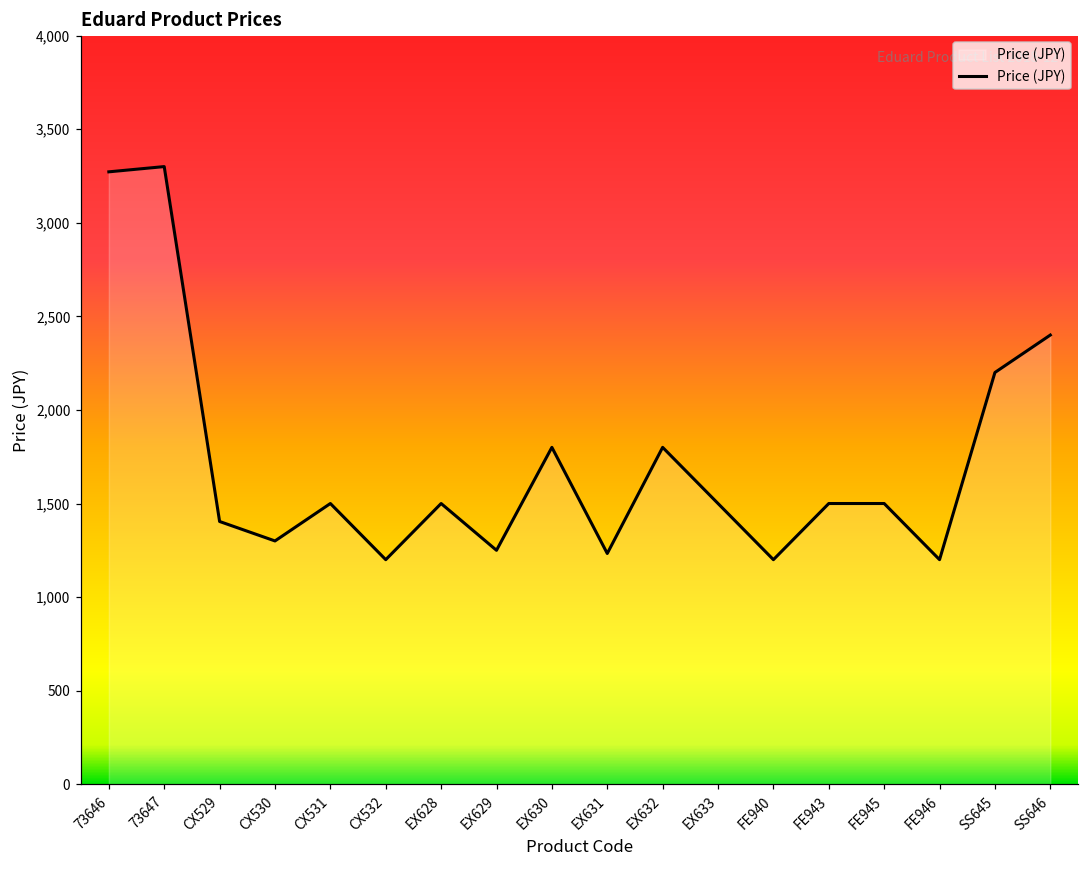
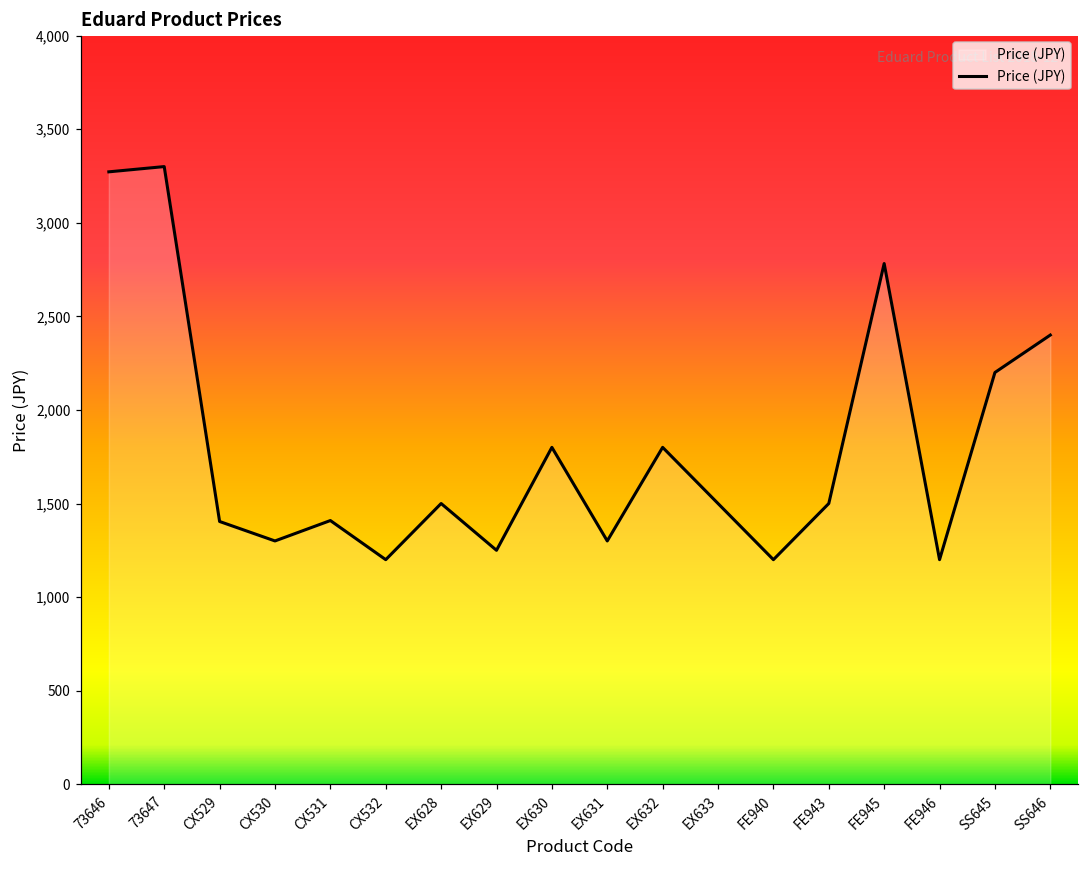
  {
    "73646": "3,270",
    "73647": "3,300",
    "CX529": "1,400",
    "CX530": "1,300",
-   "CX531": "1,500",
+   "CX531": "1,410",
    "CX532": "1,200",
    "EX628": "1,500",
    "EX629": "1,250",
    "EX630": "1,800",
-   "EX631": "1,230",
+   "EX631": "1,300",
    "EX632": "1,800",
    "EX633": "1,500",
    "FE940": "1,200",
    "FE943": "1,500",
-   "FE945": "1,500",
+   "FE945": "2,780",
    "FE946": "1,200",
    "SS645": "2,200",
    "SS646": "2,400"
  }
